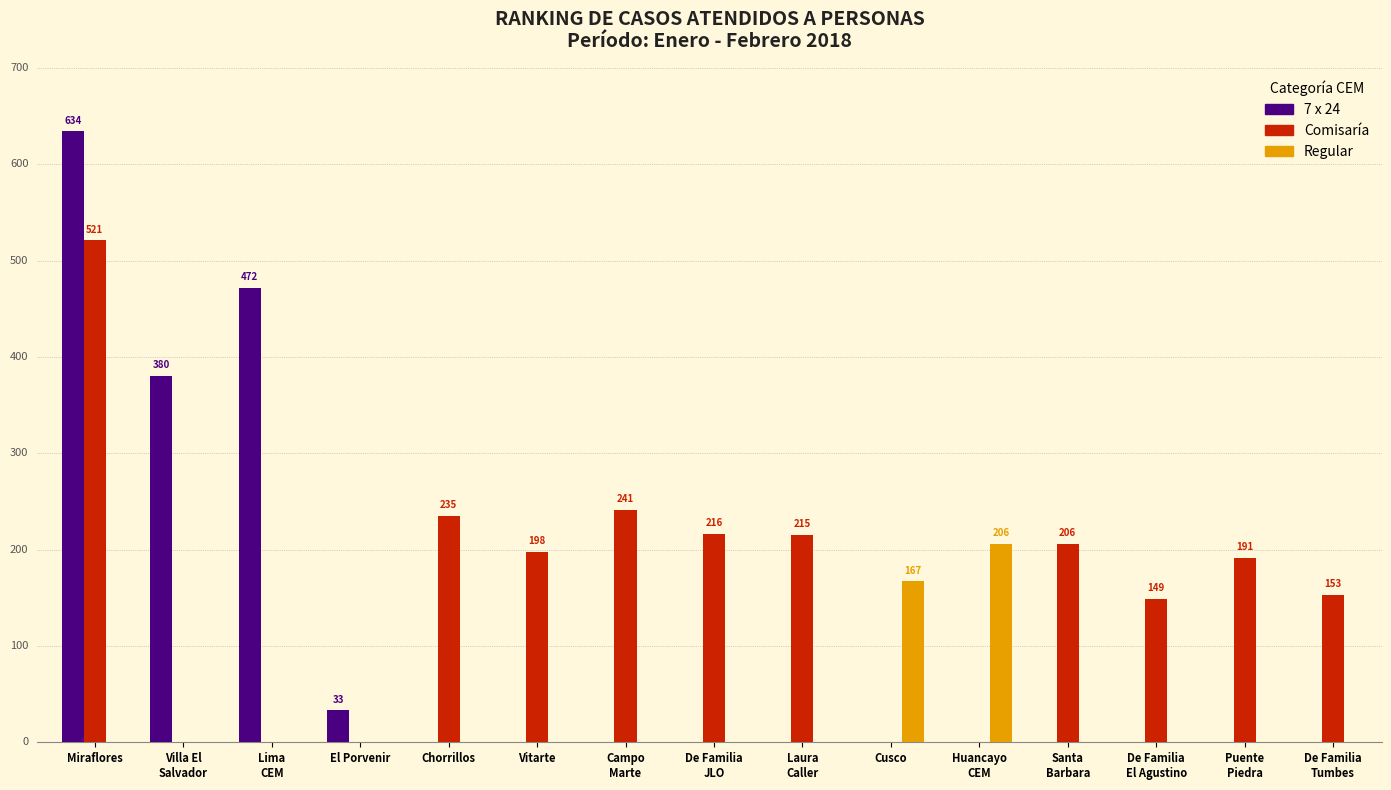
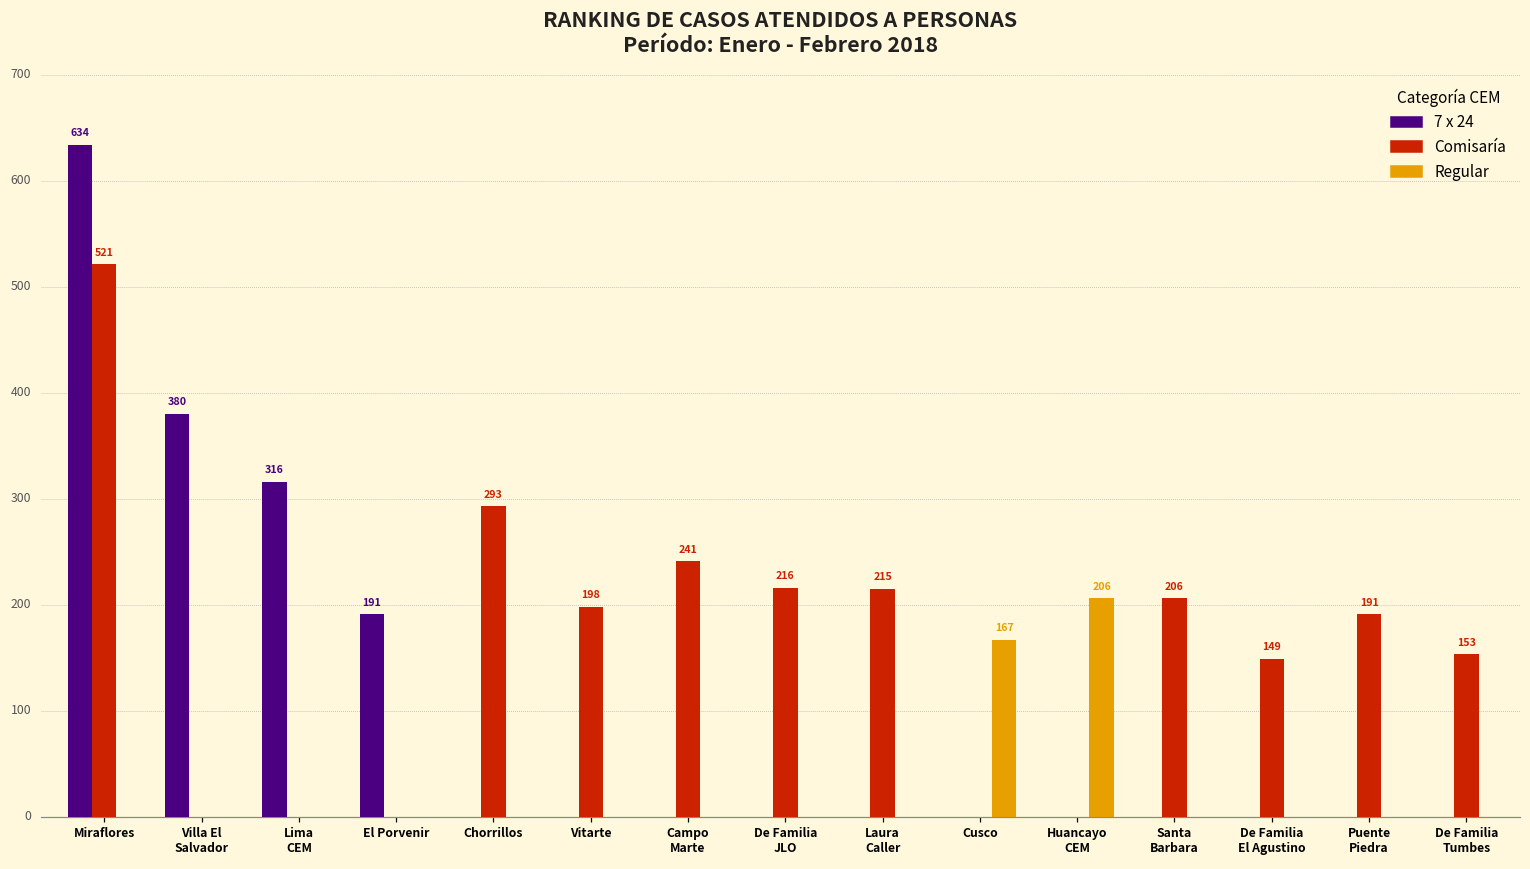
  {
    "7 x 24": {
      "Miraflores": 634,
      "Villa El Salvador": 380,
-     "Lima CEM": 472,
-     "El Porvenir": 33
+     "Lima CEM": 316,
+     "El Porvenir": 191
    },
    "Comisaría": {
      "Miraflores": 521,
-     "Chorrillos": 235,
+     "Chorrillos": 293,
      "Vitarte": 198,
      "Campo Marte": 241,
      "De Familia JLO": 216,
      "Laura Caller": 215,
      "Santa Barbara": 206,
      "De Familia El Agustino": 149,
      "Puente Piedra": 191,
      "De Familia Tumbes": 153
    },
    "Regular": {
      "Cusco": 167,
      "Huancayo CEM": 206
    }
  }
